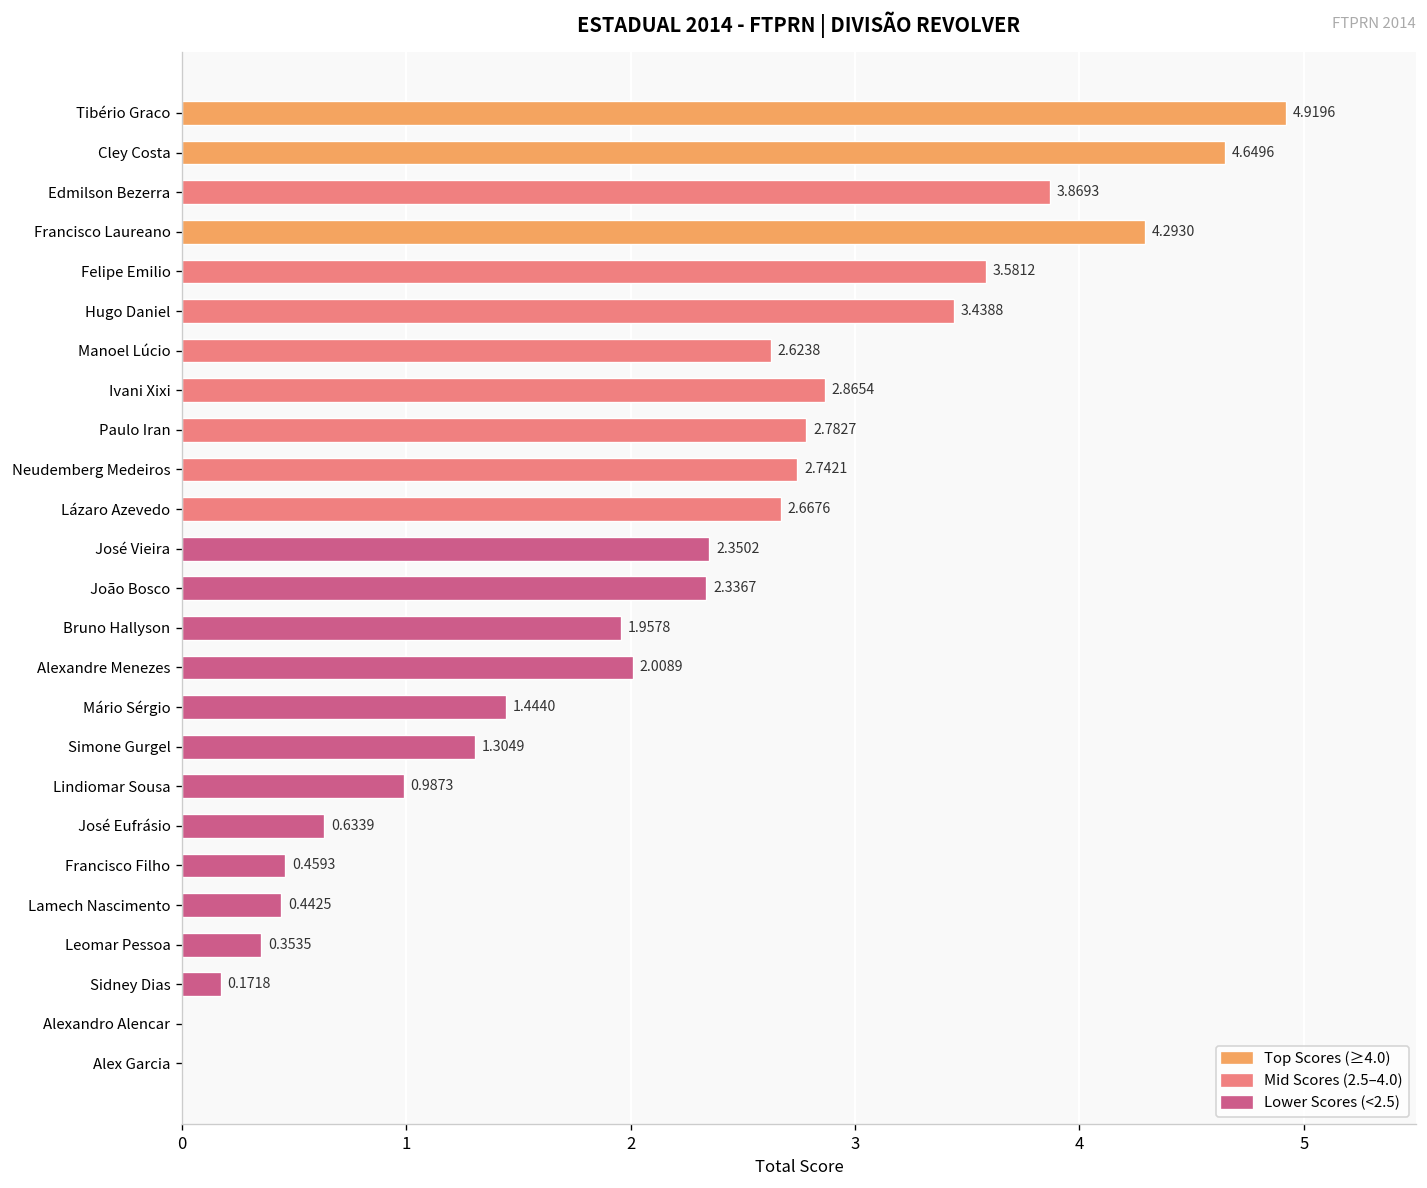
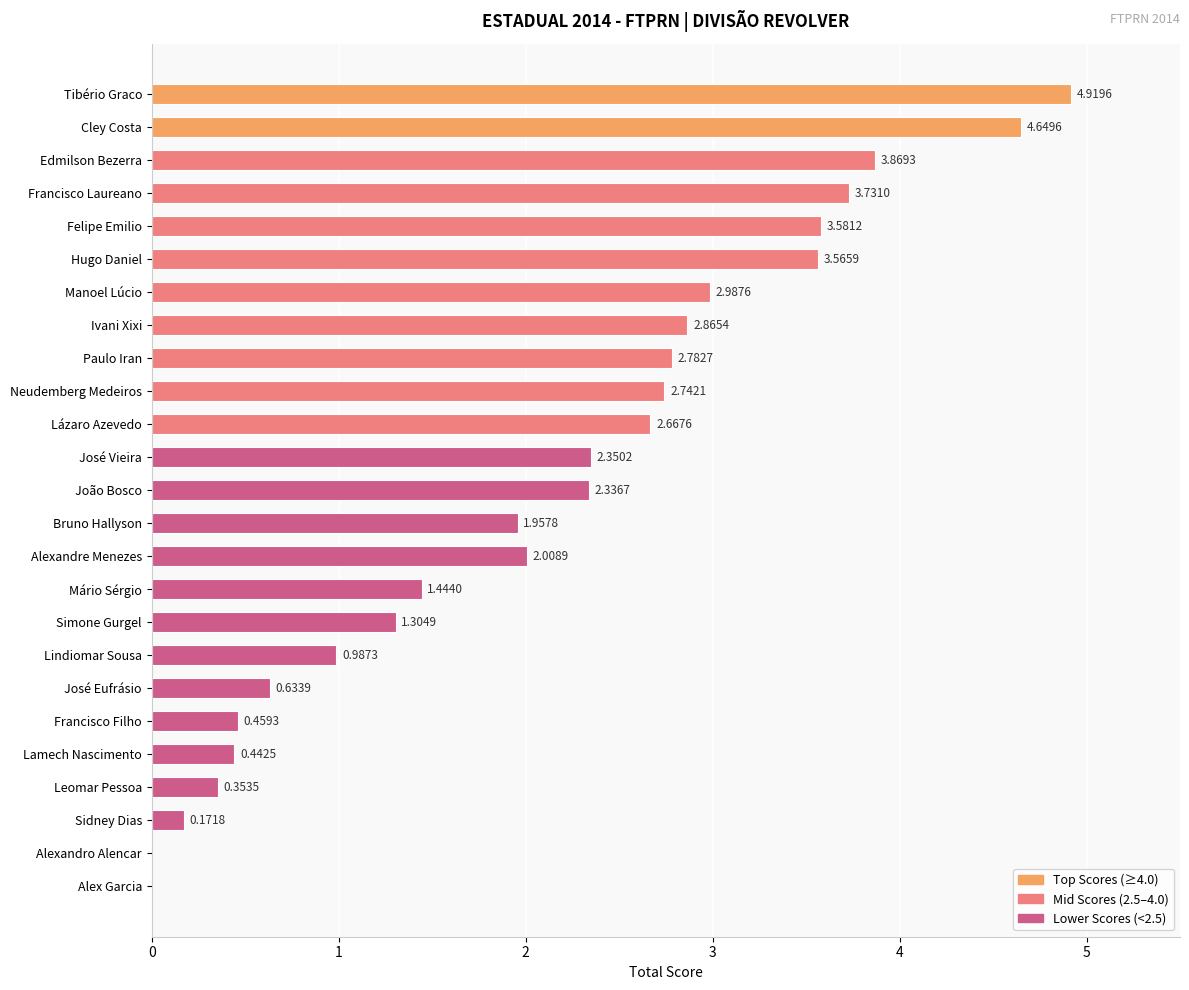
  {
    "Tibério Graco": 4.9196,
    "Cley Costa": 4.6496,
    "Edmilson Bezerra": 3.8693,
-   "Francisco Laureano": 4.2930,
+   "Francisco Laureano": 3.7310,
    "Felipe Emilio": 3.5812,
-   "Hugo Daniel": 3.4388,
-   "Manoel Lúcio": 2.6238,
+   "Hugo Daniel": 3.5659,
+   "Manoel Lúcio": 2.9876,
    "Ivani Xixi": 2.8654,
    "Paulo Iran": 2.7827,
    "Neudemberg Medeiros": 2.7421,
    "Lázaro Azevedo": 2.6676,
    "José Vieira": 2.3502,
    "João Bosco": 2.3367,
    "Bruno Hallyson": 1.9578,
    "Alexandre Menezes": 2.0089,
    "Mário Sérgio": 1.4440,
    "Simone Gurgel": 1.3049,
    "Lindiomar Sousa": 0.9873,
    "José Eufrásio": 0.6339,
    "Francisco Filho": 0.4593,
    "Lamech Nascimento": 0.4425,
    "Leomar Pessoa": 0.3535,
    "Sidney Dias": 0.1718
  }
